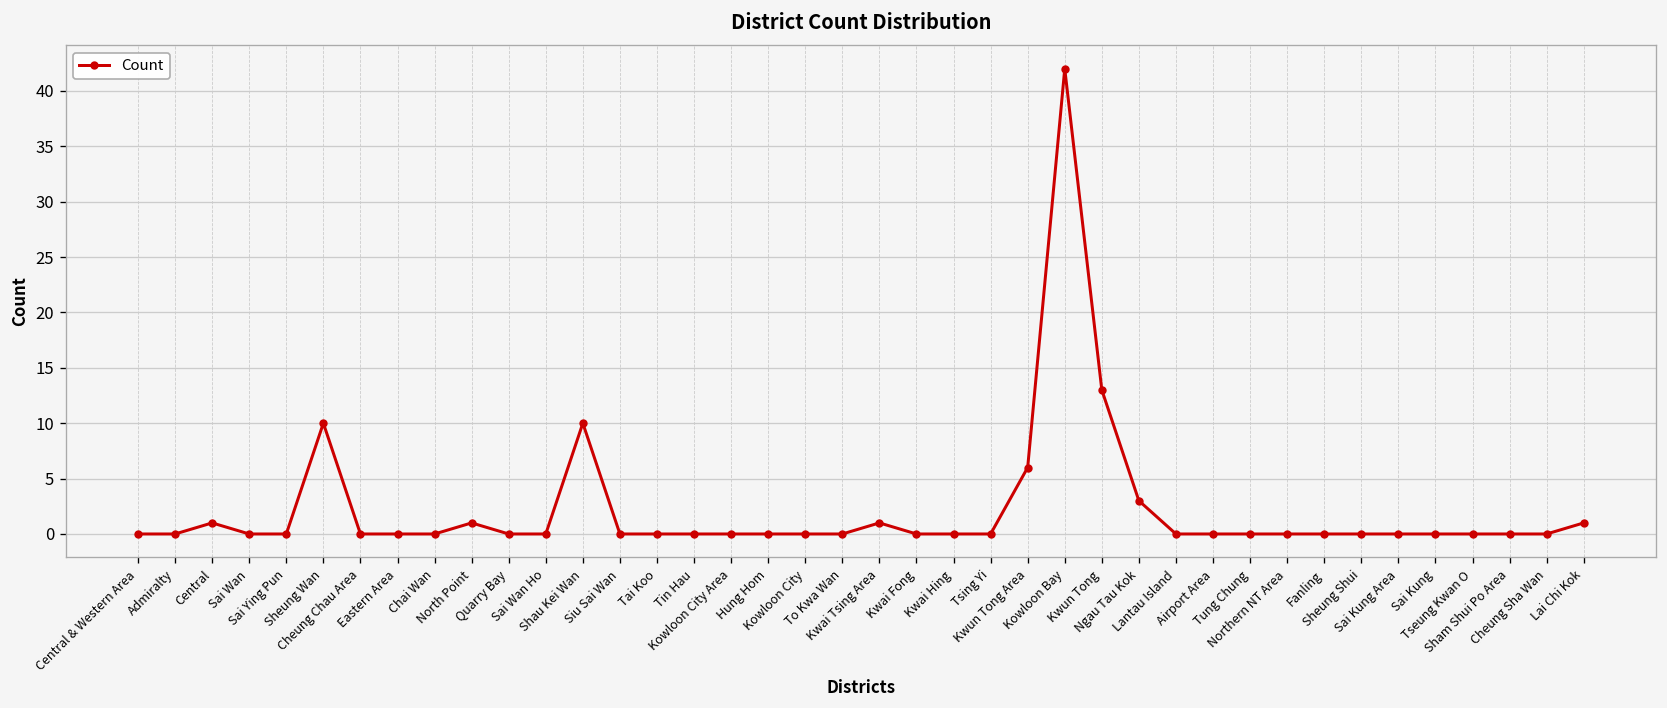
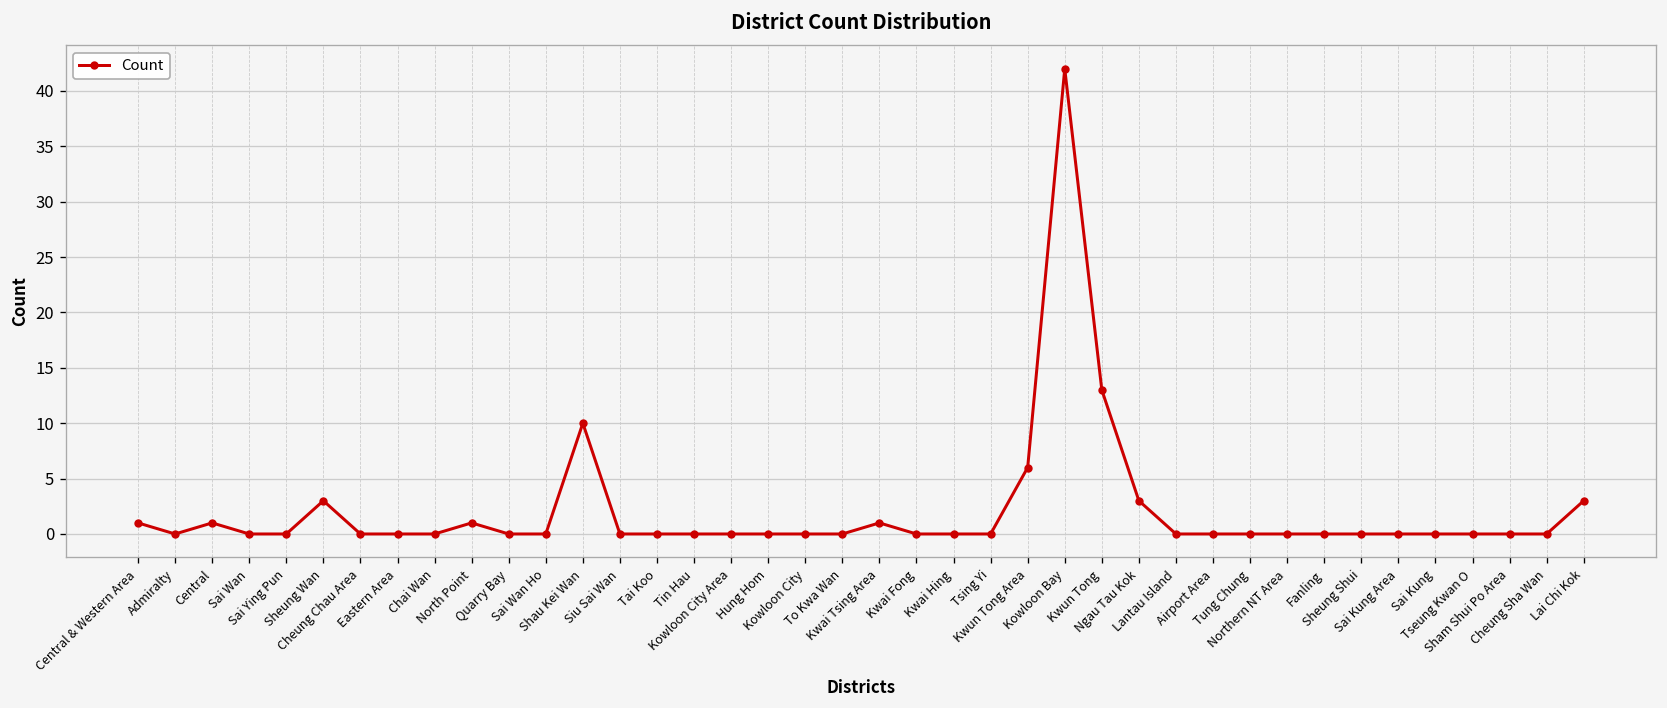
  {
-   "Central & Western Area": 0,
+   "Central & Western Area": 1,
    "Admiralty": 0,
    "Central": 1,
    "Sai Wan": 0,
    "Sai Ying Pun": 0,
-   "Sheung Wan": 10,
+   "Sheung Wan": 3,
    "Cheung Chau Area": 0,
    "Eastern Area": 0,
    "Chai Wan": 0,
    "North Point": 1,
    "Quarry Bay": 0,
    "Sai Wan Ho": 0,
    "Shau Kei Wan": 10,
    "Siu Sai Wan": 0,
    "Tai Koo": 0,
    "Tin Hau": 0,
    "Kowloon City Area": 0,
    "Hung Hom": 0,
    "Kowloon City": 0,
    "To Kwa Wan": 0,
    "Kwai Tsing Area": 1,
    "Kwai Fong": 0,
    "Kwai Hing": 0,
    "Tsing Yi": 0,
    "Kwun Tong Area": 6,
    "Kowloon Bay": 42,
    "Kwun Tong": 13,
    "Ngau Tau Kok": 3,
    "Lantau Island": 0,
    "Airport Area": 0,
    "Tung Chung": 0,
    "Northern NT Area": 0,
    "Fanling": 0,
    "Sheung Shui": 0,
    "Sai Kung Area": 0,
    "Sai Kung": 0,
    "Tseung Kwan O": 0,
    "Sham Shui Po Area": 0,
    "Cheung Sha Wan": 0,
-   "Lai Chi Kok": 1
+   "Lai Chi Kok": 3
  }
